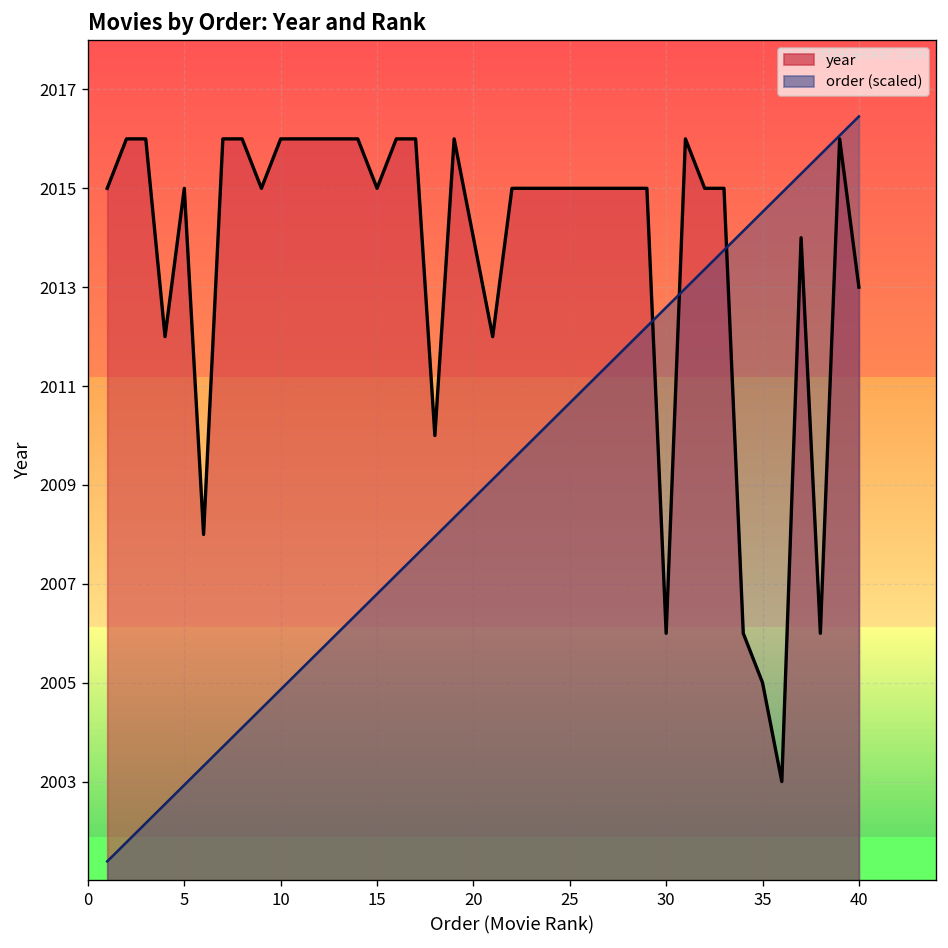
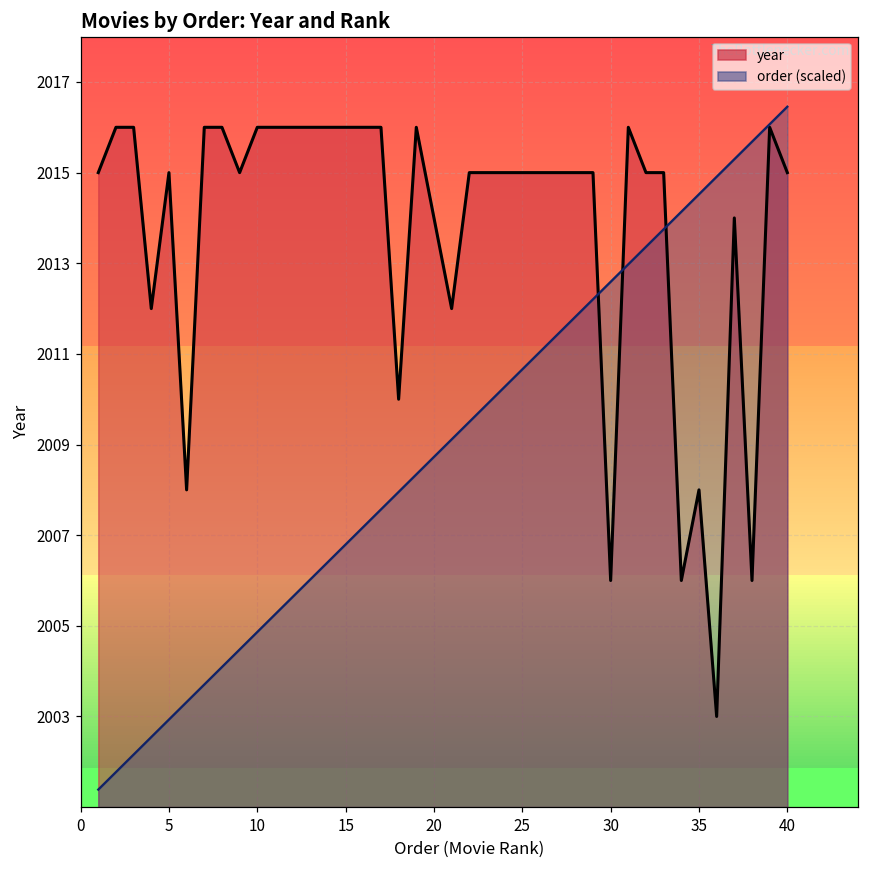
  {
    "year": {
      "5": 2015,
      "10": 2016,
-     "15": 2015,
+     "15": 2016,
      "20": 2014,
      "25": 2015,
      "30": 2006,
-     "35": 2005,
-     "40": 2013
+     "35": 2008,
+     "40": 2015
    }
  }
